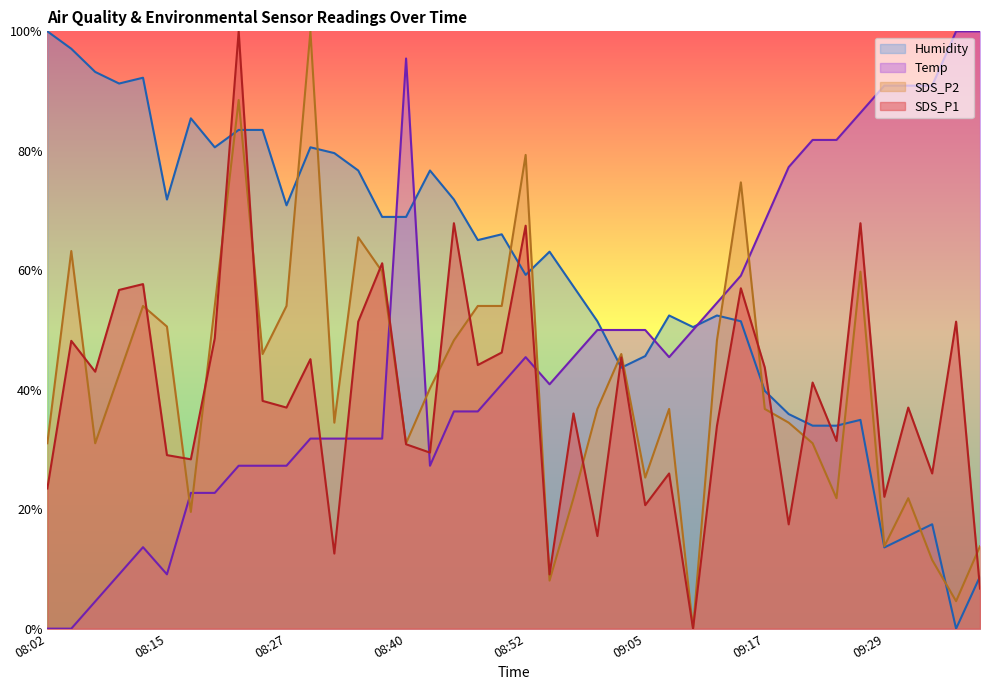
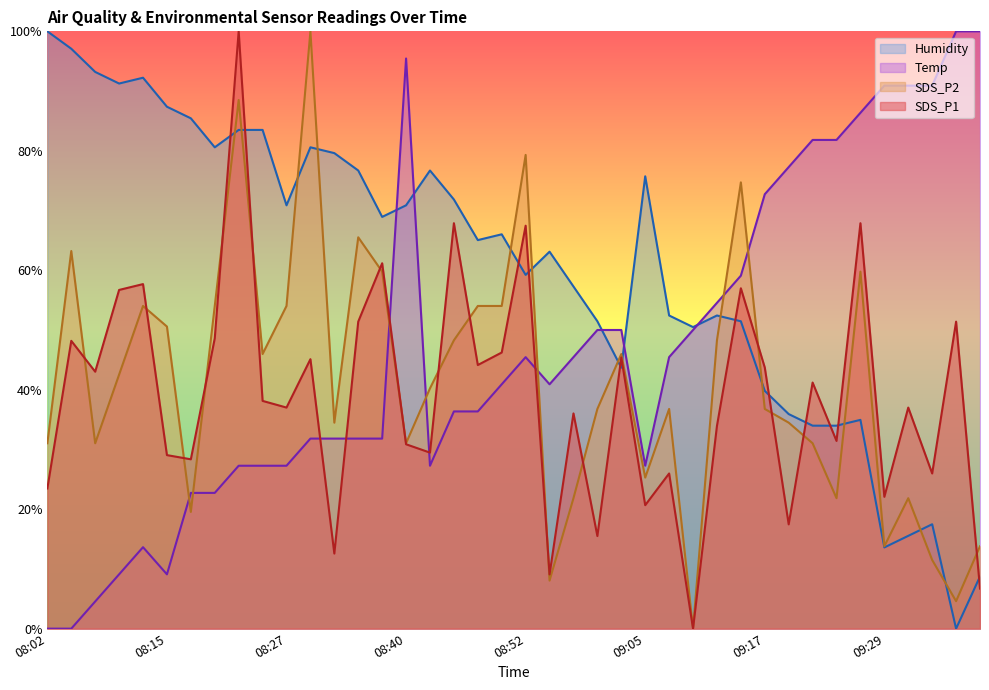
  {
    "Humidity": {
      "08:02": "100%",
-     "08:15": "72%",
+     "08:15": "87%",
      "08:27": "71%",
-     "08:40": "69%",
+     "08:40": "71%",
      "08:52": "59%",
-     "09:05": "46%",
+     "09:05": "76%",
      "09:17": "40%"
    },
    "Temp": {
      "08:02": "0%",
      "08:15": "9%",
      "08:27": "27%",
      "08:40": "95%",
      "08:52": "45%",
-     "09:05": "50%",
-     "09:17": "68%"
+     "09:05": "27%",
+     "09:17": "73%"
    }
  }
